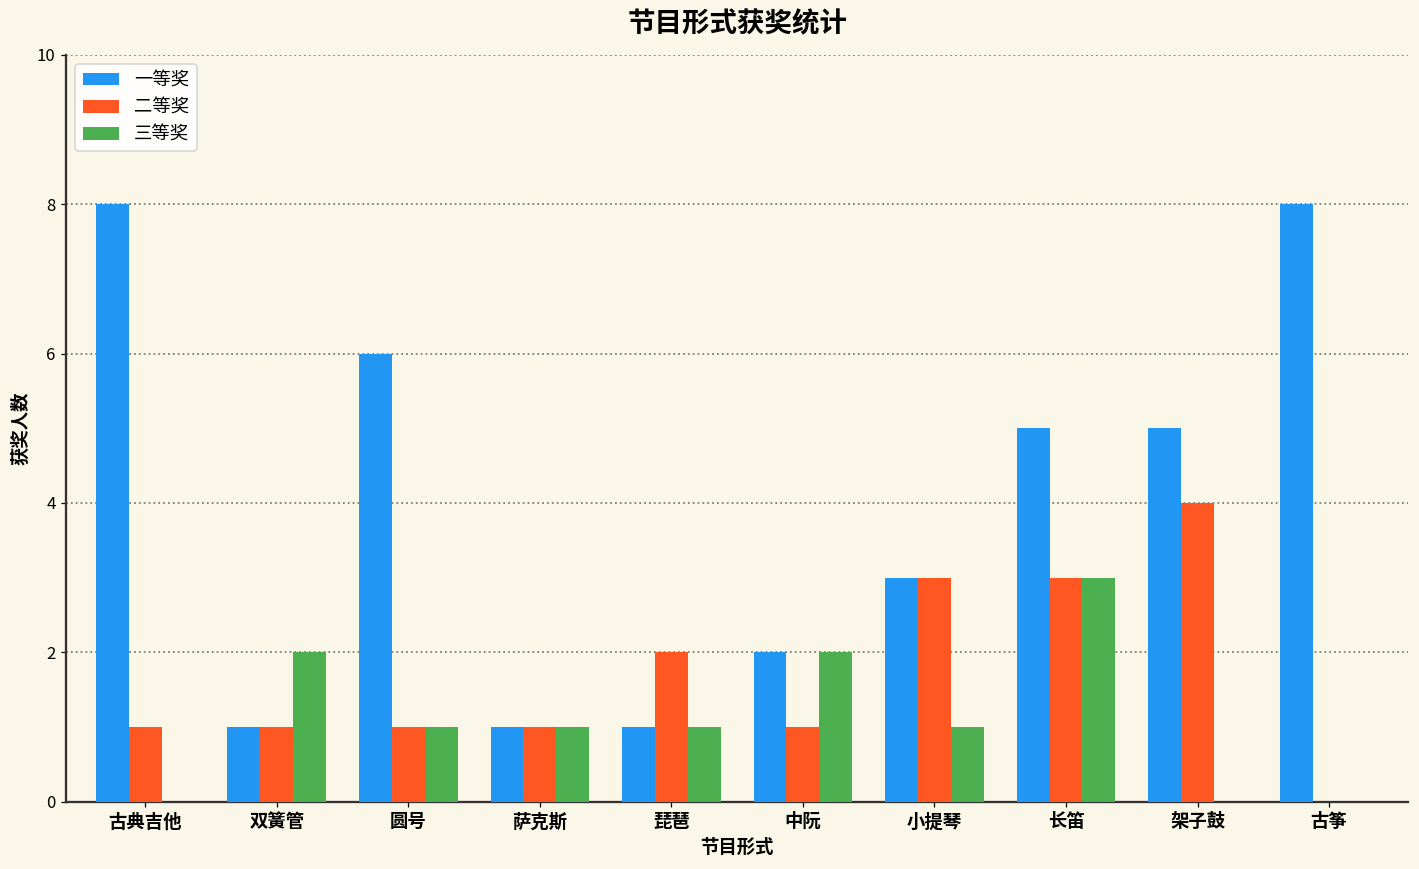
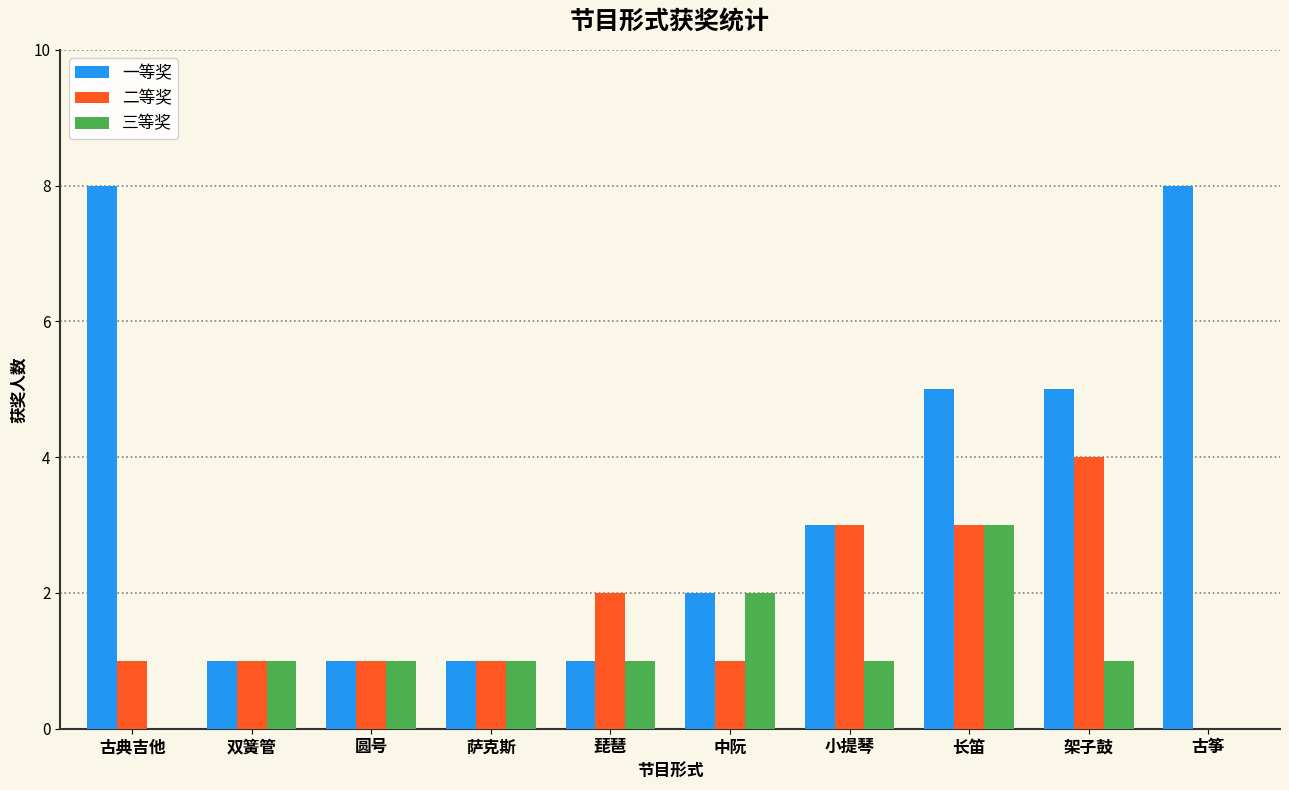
  {
    "一等奖": {
      "古典吉他": 8,
      "双簧管": 1,
-     "圆号": 6,
+     "圆号": 1,
      "萨克斯": 1,
      "琵琶": 1,
      "中阮": 2,
      "小提琴": 3,
      "长笛": 5,
      "架子鼓": 5,
      "古筝": 8
    },
    "二等奖": {
      "古典吉他": 1,
      "双簧管": 1,
      "圆号": 1,
      "萨克斯": 1,
      "琵琶": 2,
      "中阮": 1,
      "小提琴": 3,
      "长笛": 3,
      "架子鼓": 4,
      "古筝": 0
    },
    "三等奖": {
      "古典吉他": 0,
-     "双簧管": 2,
+     "双簧管": 1,
      "圆号": 1,
      "萨克斯": 1,
      "琵琶": 1,
      "中阮": 2,
      "小提琴": 1,
      "长笛": 3,
-     "架子鼓": 0,
+     "架子鼓": 1,
      "古筝": 0
    }
  }
